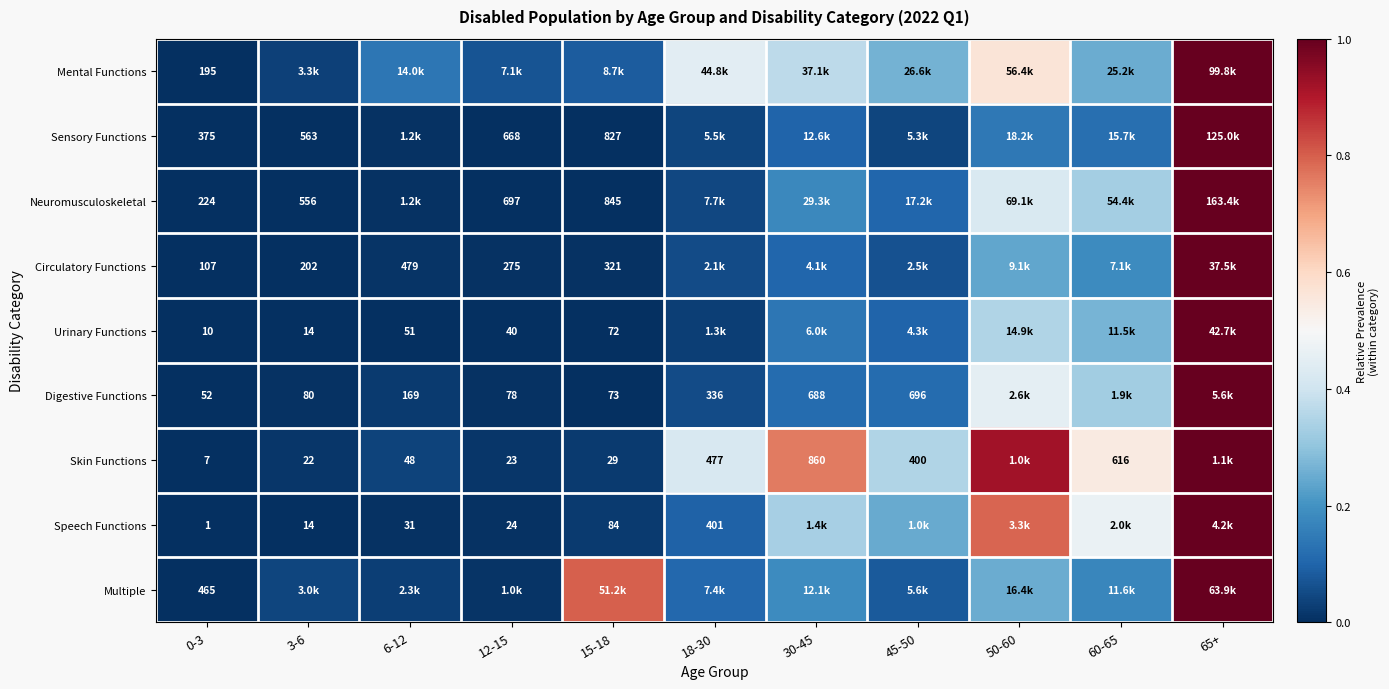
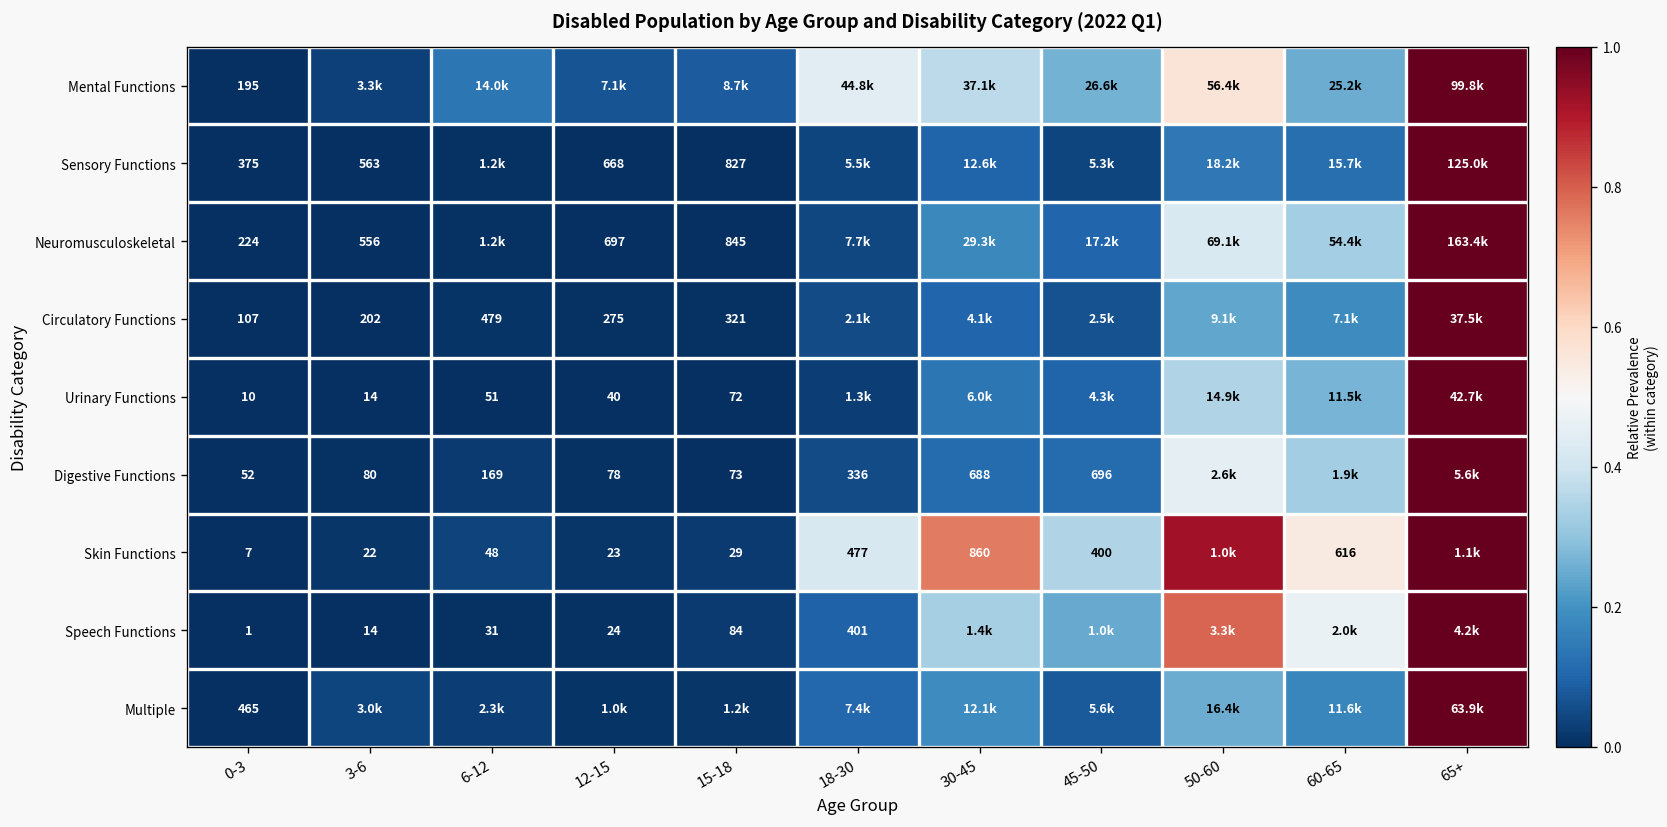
  {
    "Mental Functions": {
      "0-3": "195",
      "3-6": "3.3k",
      "6-12": "14.0k",
      "12-15": "7.1k",
      "15-18": "8.7k",
      "18-30": "44.8k",
      "30-45": "37.1k",
      "45-50": "26.6k",
      "50-60": "56.4k",
      "60-65": "25.2k",
      "65+": "99.8k"
    },
    "Sensory Functions": {
      "0-3": "375",
      "3-6": "563",
      "6-12": "1.2k",
      "12-15": "668",
      "15-18": "827",
      "18-30": "5.5k",
      "30-45": "12.6k",
      "45-50": "5.3k",
      "50-60": "18.2k",
      "60-65": "15.7k",
      "65+": "125.0k"
    },
    "Neuromusculoskeletal": {
      "0-3": "224",
      "3-6": "556",
      "6-12": "1.2k",
      "12-15": "697",
      "15-18": "845",
      "18-30": "7.7k",
      "30-45": "29.3k",
      "45-50": "17.2k",
      "50-60": "69.1k",
      "60-65": "54.4k",
      "65+": "163.4k"
    },
    "Circulatory Functions": {
      "0-3": "107",
      "3-6": "202",
      "6-12": "479",
      "12-15": "275",
      "15-18": "321",
      "18-30": "2.1k",
      "30-45": "4.1k",
      "45-50": "2.5k",
      "50-60": "9.1k",
      "60-65": "7.1k",
      "65+": "37.5k"
    },
    "Urinary Functions": {
      "0-3": "10",
      "3-6": "14",
      "6-12": "51",
      "12-15": "40",
      "15-18": "72",
      "18-30": "1.3k",
      "30-45": "6.0k",
      "45-50": "4.3k",
      "50-60": "14.9k",
      "60-65": "11.5k",
      "65+": "42.7k"
    },
    "Digestive Functions": {
      "0-3": "52",
      "3-6": "80",
      "6-12": "169",
      "12-15": "78",
      "15-18": "73",
      "18-30": "336",
      "30-45": "688",
      "45-50": "696",
      "50-60": "2.6k",
      "60-65": "1.9k",
      "65+": "5.6k"
    },
    "Skin Functions": {
      "0-3": "7",
      "3-6": "22",
      "6-12": "48",
      "12-15": "23",
      "15-18": "29",
      "18-30": "477",
      "30-45": "860",
      "45-50": "400",
      "50-60": "1.0k",
      "60-65": "616",
      "65+": "1.1k"
    },
    "Speech Functions": {
      "0-3": "1",
      "3-6": "14",
      "6-12": "31",
      "12-15": "24",
      "15-18": "84",
      "18-30": "401",
      "30-45": "1.4k",
      "45-50": "1.0k",
      "50-60": "3.3k",
      "60-65": "2.0k",
      "65+": "4.2k"
    },
    "Multiple": {
      "0-3": "465",
      "3-6": "3.0k",
      "6-12": "2.3k",
      "12-15": "1.0k",
-     "15-18": "51.2k",
+     "15-18": "1.2k",
      "18-30": "7.4k",
      "30-45": "12.1k",
      "45-50": "5.6k",
      "50-60": "16.4k",
      "60-65": "11.6k",
      "65+": "63.9k"
    }
  }
